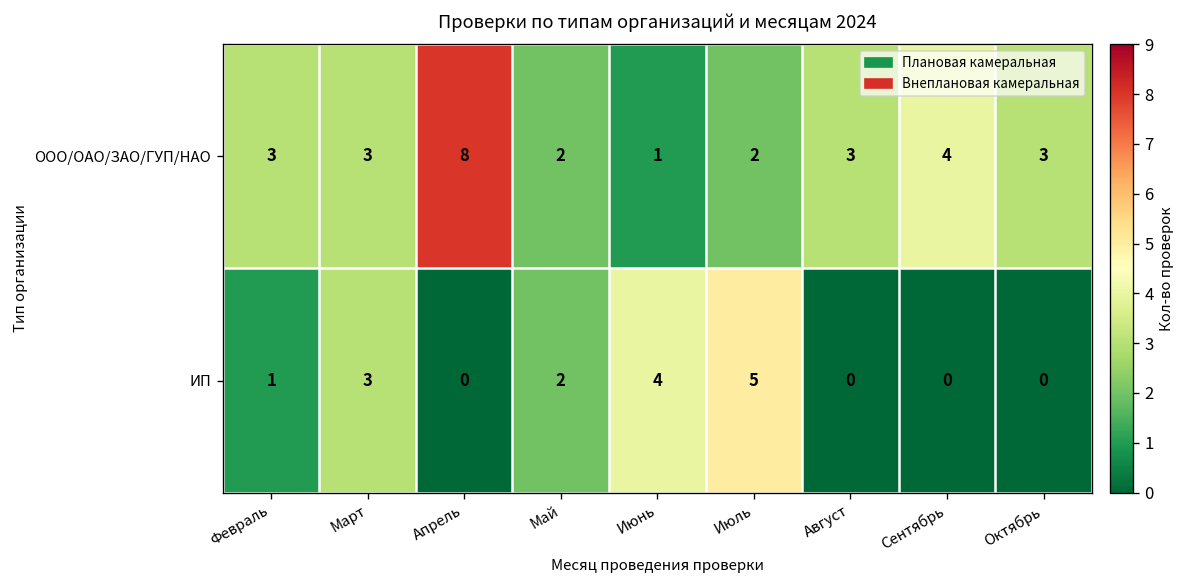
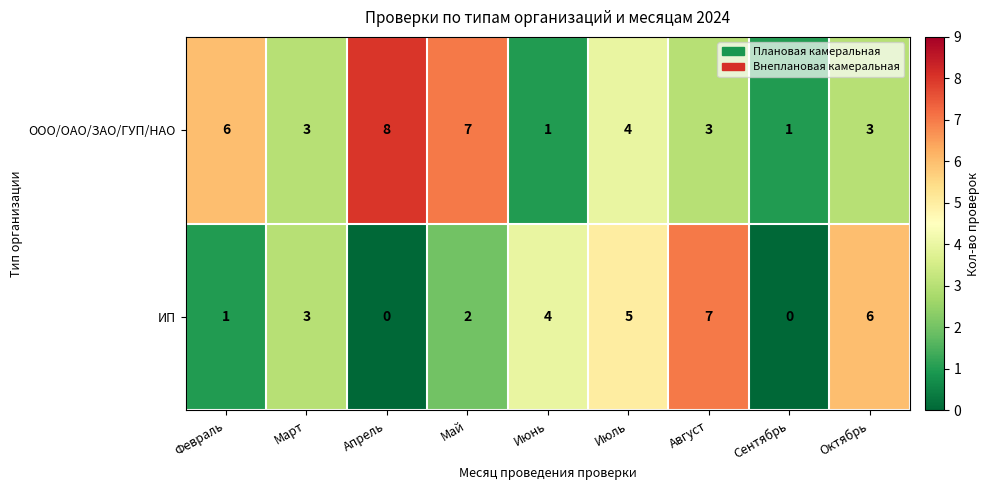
  {
    "ООО/ОАО/ЗАО/ГУП/НАО": {
-     "Февраль": 3,
+     "Февраль": 6,
      "Март": 3,
      "Апрель": 8,
-     "Май": 2,
+     "Май": 7,
      "Июнь": 1,
-     "Июль": 2,
+     "Июль": 4,
      "Август": 3,
-     "Сентябрь": 4,
+     "Сентябрь": 1,
      "Октябрь": 3
    },
    "ИП": {
      "Февраль": 1,
      "Март": 3,
      "Апрель": 0,
      "Май": 2,
      "Июнь": 4,
      "Июль": 5,
-     "Август": 0,
+     "Август": 7,
      "Сентябрь": 0,
-     "Октябрь": 0
+     "Октябрь": 6
    }
  }
